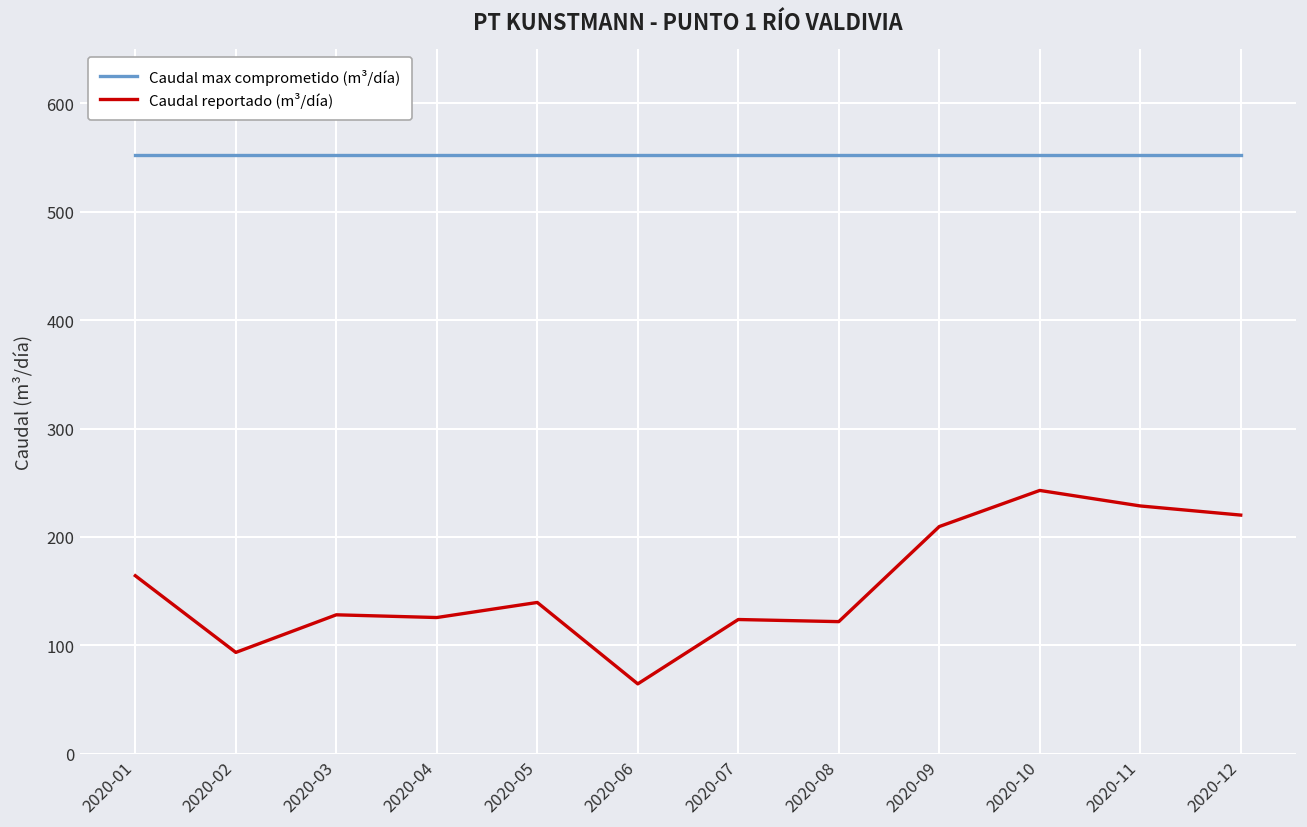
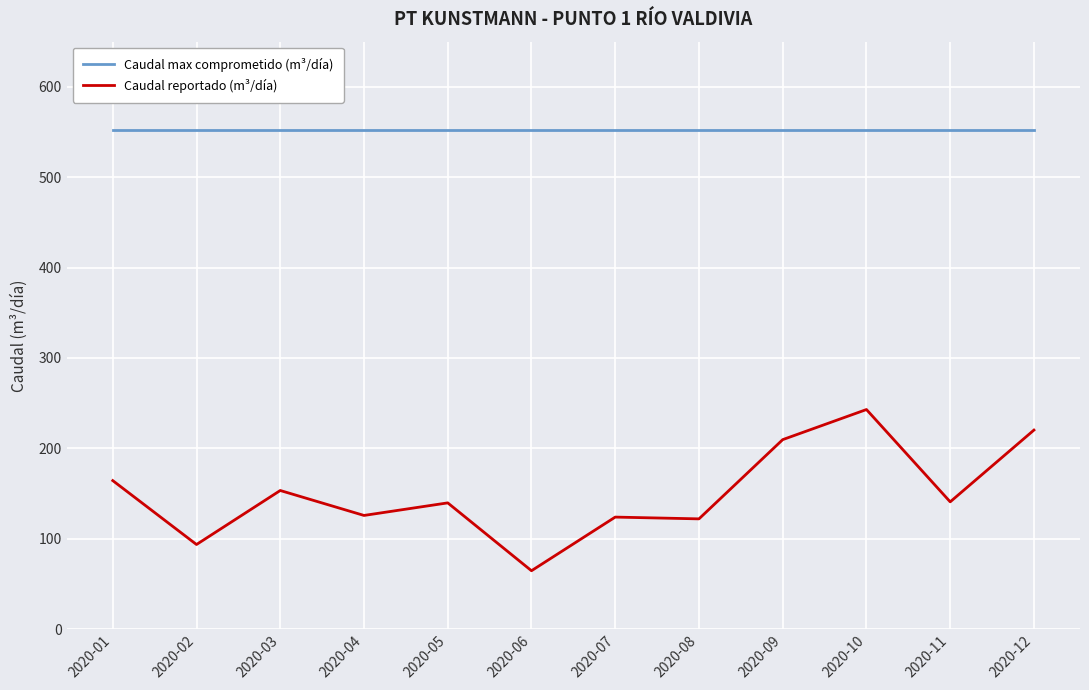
  {
    "Caudal max comprometido (m³/día)": {
      "2020-01": 550,
      "2020-02": 550,
      "2020-03": 550,
      "2020-04": 550,
      "2020-05": 550,
      "2020-06": 550,
      "2020-07": 550,
      "2020-08": 550,
      "2020-09": 550,
      "2020-10": 550,
      "2020-11": 550,
      "2020-12": 550
    },
    "Caudal reportado (m³/día)": {
      "2020-01": 160,
      "2020-02": 90,
-     "2020-03": 130,
+     "2020-03": 150,
      "2020-04": 130,
      "2020-05": 140,
      "2020-06": 60,
      "2020-07": 120,
      "2020-08": 120,
      "2020-09": 210,
      "2020-10": 240,
-     "2020-11": 230,
+     "2020-11": 140,
      "2020-12": 220
    }
  }
